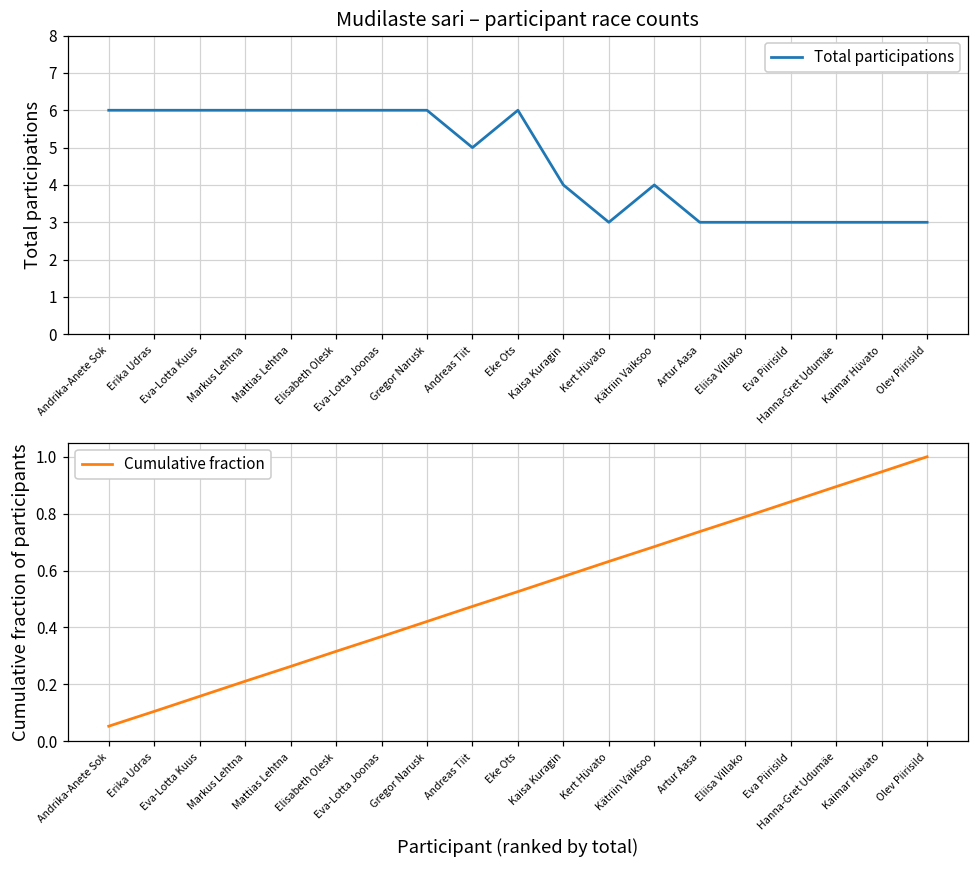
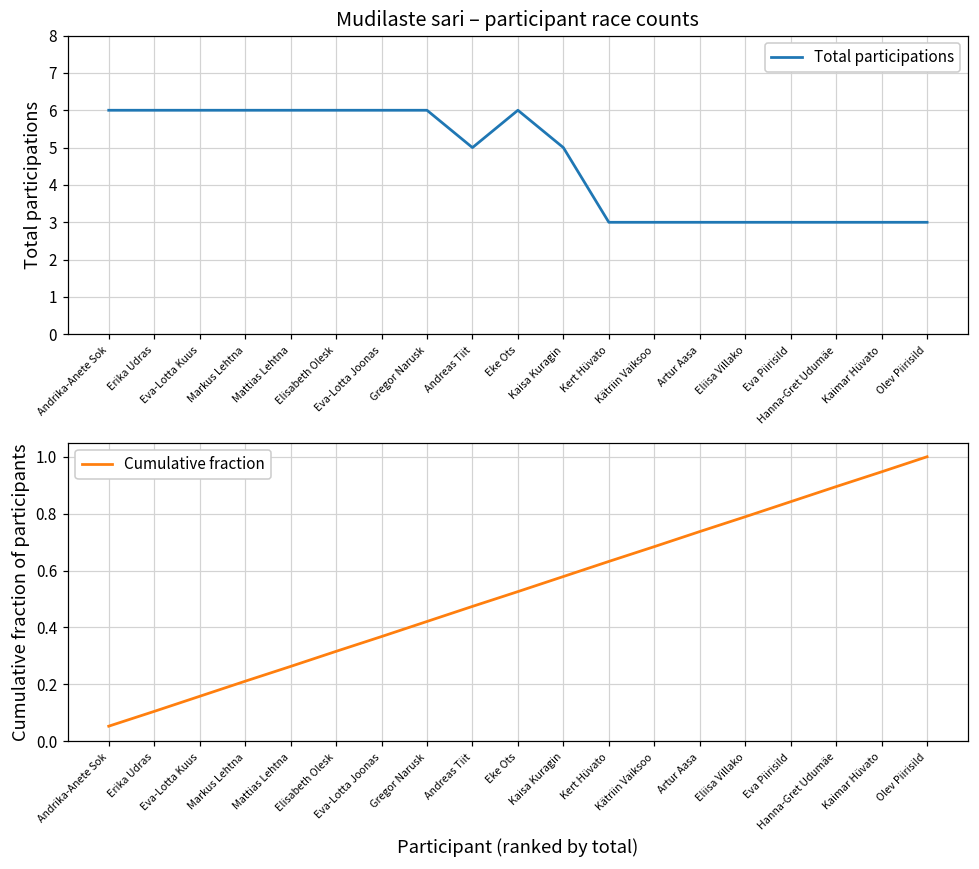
  {
    "Mudilaste sari – participant race counts": {
      "Andrika-Anete Sok": 6,
      "Erika Udras": 6,
      "Eva-Lotta Kuus": 6,
      "Markus Lehtna": 6,
      "Mattias Lehtna": 6,
      "Elisabeth Olesk": 6,
      "Eva-Lotta Joonas": 6,
      "Gregor Narusk": 6,
      "Andreas Tiit": 5,
      "Eke Ots": 6,
-     "Kaisa Kuragin": 4,
+     "Kaisa Kuragin": 5,
      "Kert Hüvato": 3,
-     "Kätriin Vaiksoo": 4,
+     "Kätriin Vaiksoo": 3,
      "Artur Aasa": 3,
      "Eliisa Villako": 3,
      "Eva Piirisild": 3,
      "Hanna-Gret Udumäe": 3,
      "Kaimar Hüvato": 3,
      "Olev Piirisild": 3
    }
  }
